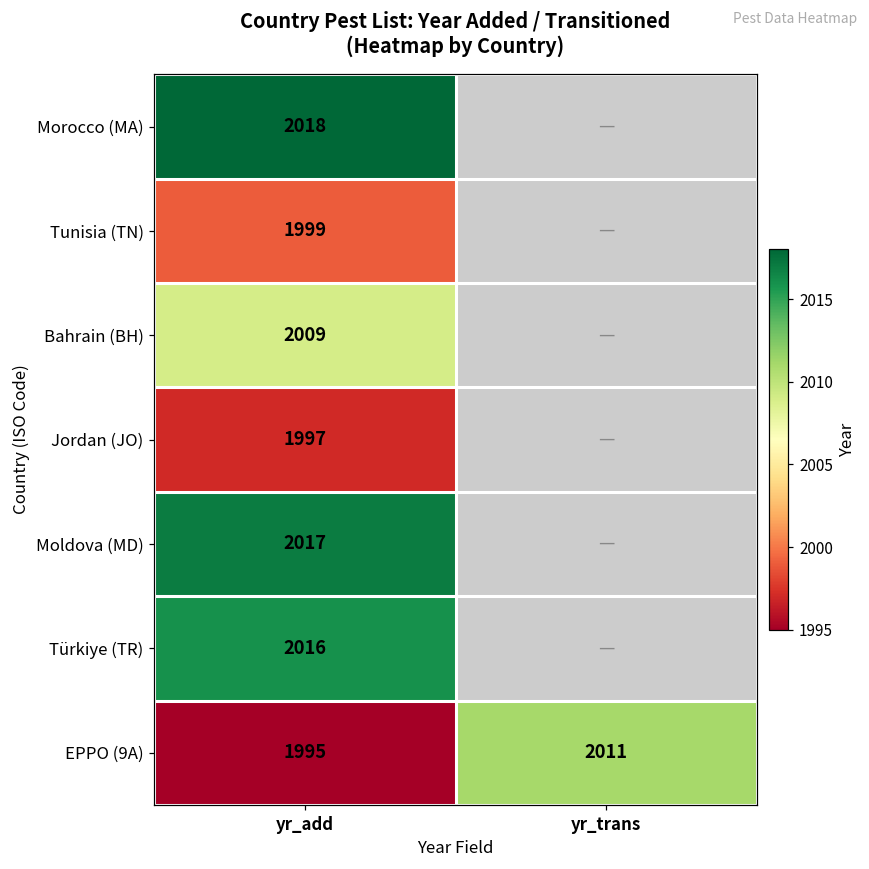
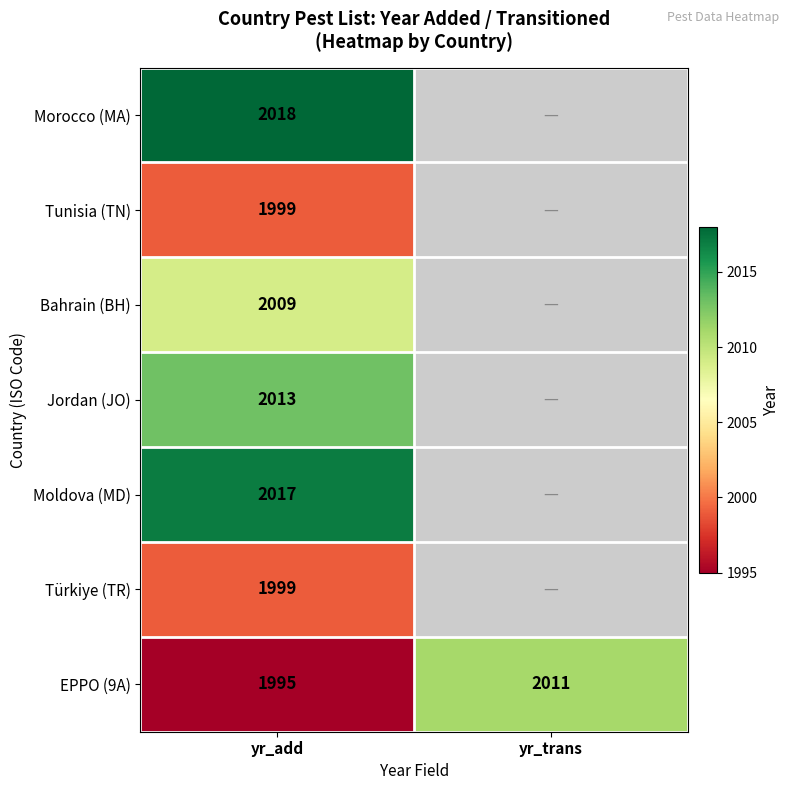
  {
    "Morocco (MA)": {
      "yr_add": 2018
    },
    "Tunisia (TN)": {
      "yr_add": 1999
    },
    "Bahrain (BH)": {
      "yr_add": 2009
    },
    "Jordan (JO)": {
-     "yr_add": 1997
+     "yr_add": 2013
    },
    "Moldova (MD)": {
      "yr_add": 2017
    },
    "Türkiye (TR)": {
-     "yr_add": 2016
+     "yr_add": 1999
    },
    "EPPO (9A)": {
      "yr_add": 1995,
      "yr_trans": 2011
    }
  }
